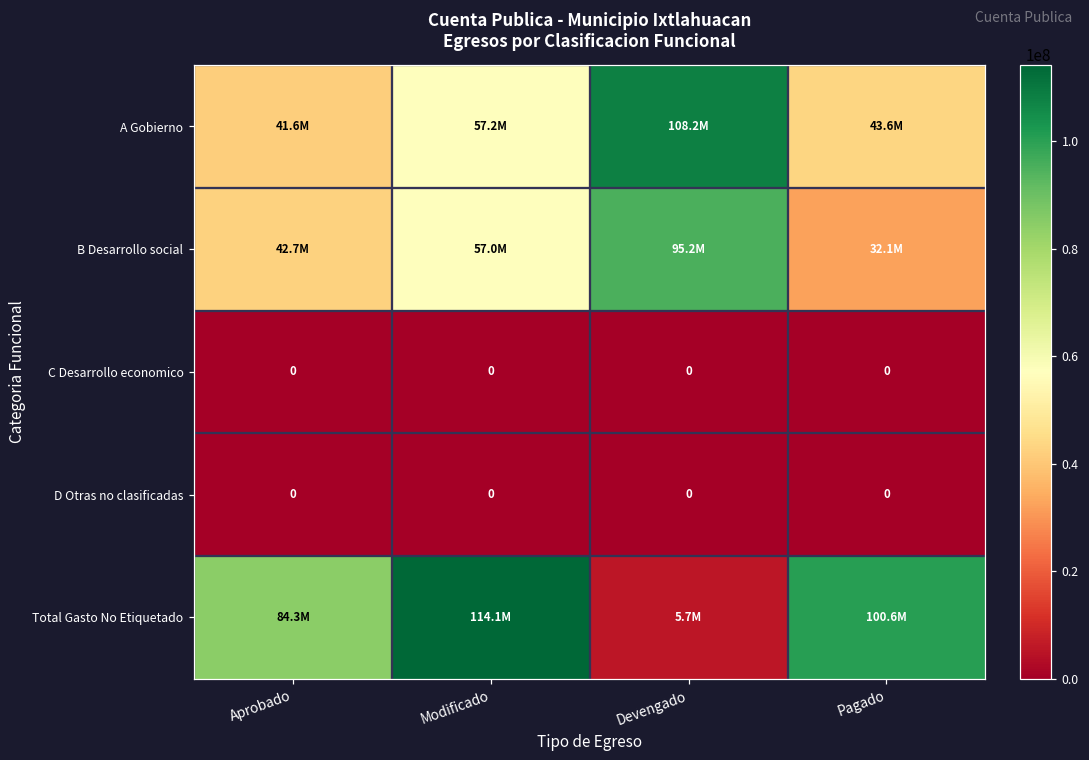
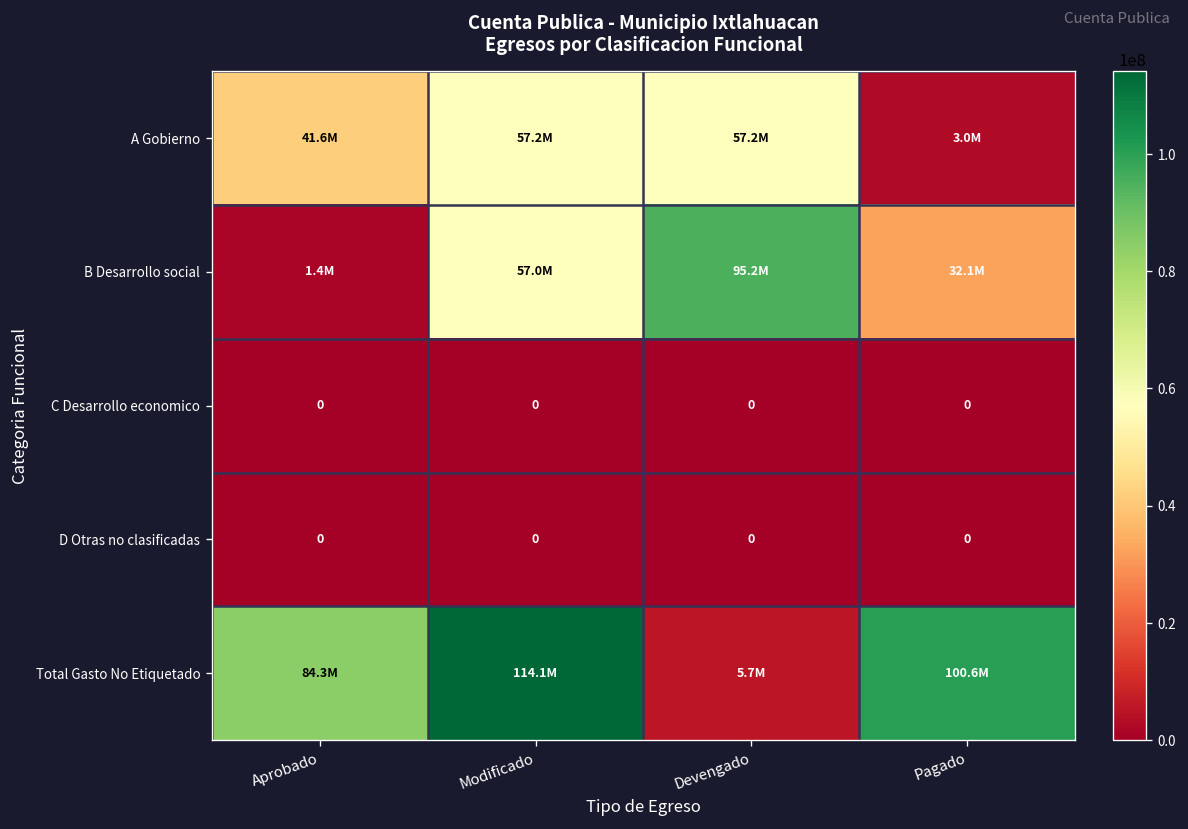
  {
    "A Gobierno": {
      "Aprobado": "41.6M",
      "Modificado": "57.2M",
-     "Devengado": "108.2M",
-     "Pagado": "43.6M"
+     "Devengado": "57.2M",
+     "Pagado": "3.0M"
    },
    "B Desarrollo social": {
-     "Aprobado": "42.7M",
+     "Aprobado": "1.4M",
      "Modificado": "57.0M",
      "Devengado": "95.2M",
      "Pagado": "32.1M"
    },
    "C Desarrollo economico": {
      "Aprobado": "0",
      "Modificado": "0",
      "Devengado": "0",
      "Pagado": "0"
    },
    "D Otras no clasificadas": {
      "Aprobado": "0",
      "Modificado": "0",
      "Devengado": "0",
      "Pagado": "0"
    },
    "Total Gasto No Etiquetado": {
      "Aprobado": "84.3M",
      "Modificado": "114.1M",
      "Devengado": "5.7M",
      "Pagado": "100.6M"
    }
  }
